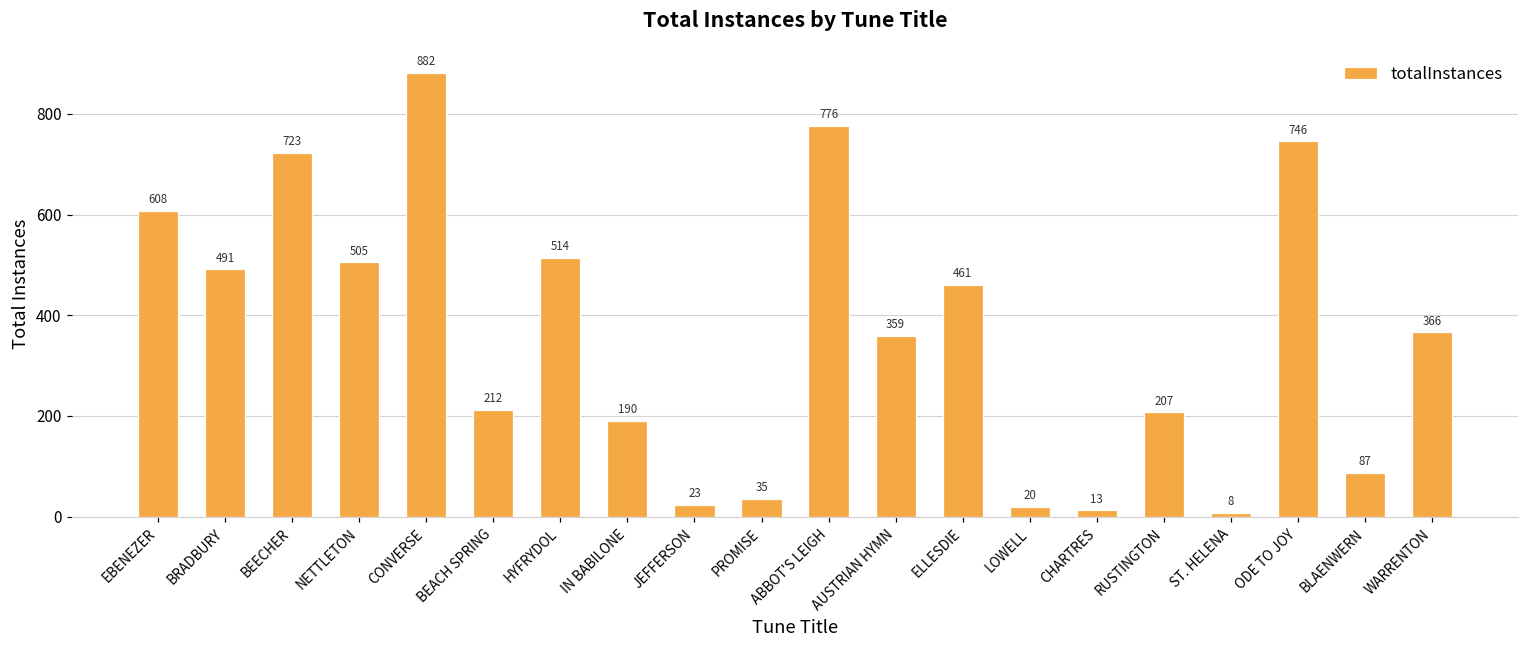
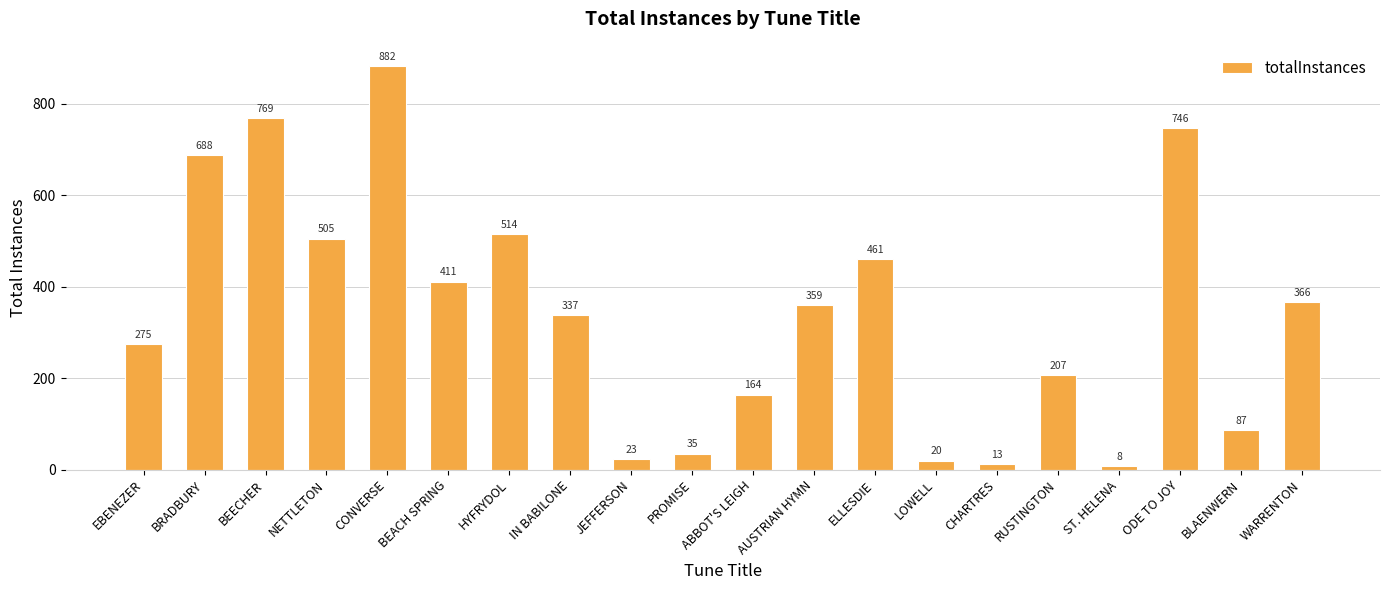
  {
-   "EBENEZER": 608,
-   "BRADBURY": 491,
-   "BEECHER": 723,
+   "EBENEZER": 275,
+   "BRADBURY": 688,
+   "BEECHER": 769,
    "NETTLETON": 505,
    "CONVERSE": 882,
-   "BEACH SPRING": 212,
+   "BEACH SPRING": 411,
    "HYFRYDOL": 514,
-   "IN BABILONE": 190,
+   "IN BABILONE": 337,
    "JEFFERSON": 23,
    "PROMISE": 35,
-   "ABBOT'S LEIGH": 776,
+   "ABBOT'S LEIGH": 164,
    "AUSTRIAN HYMN": 359,
    "ELLESDIE": 461,
    "LOWELL": 20,
    "CHARTRES": 13,
    "RUSTINGTON": 207,
    "ST. HELENA": 8,
    "ODE TO JOY": 746,
    "BLAENWERN": 87,
    "WARRENTON": 366
  }
